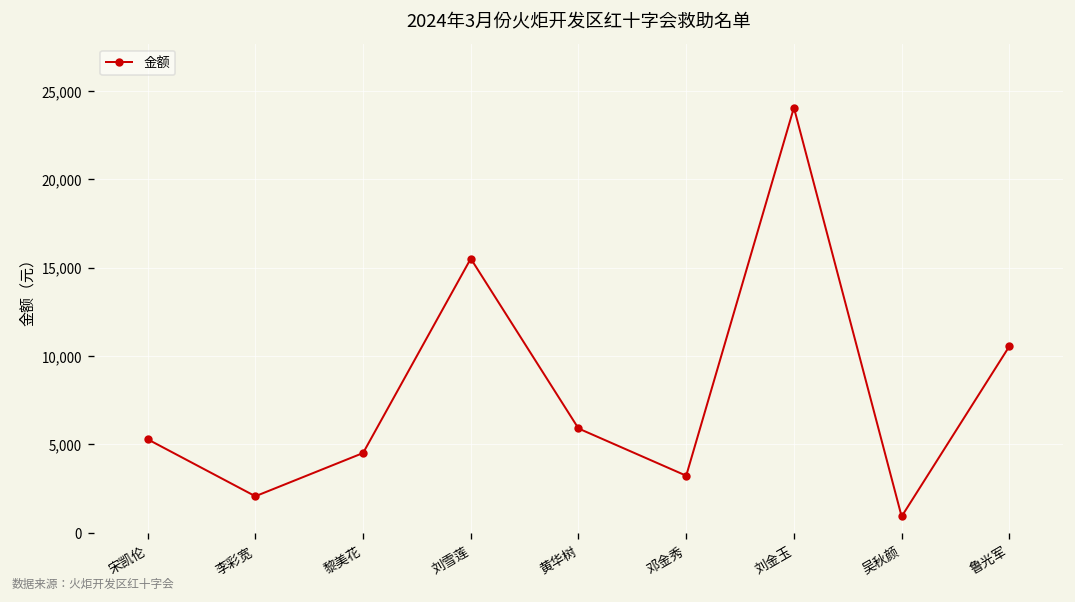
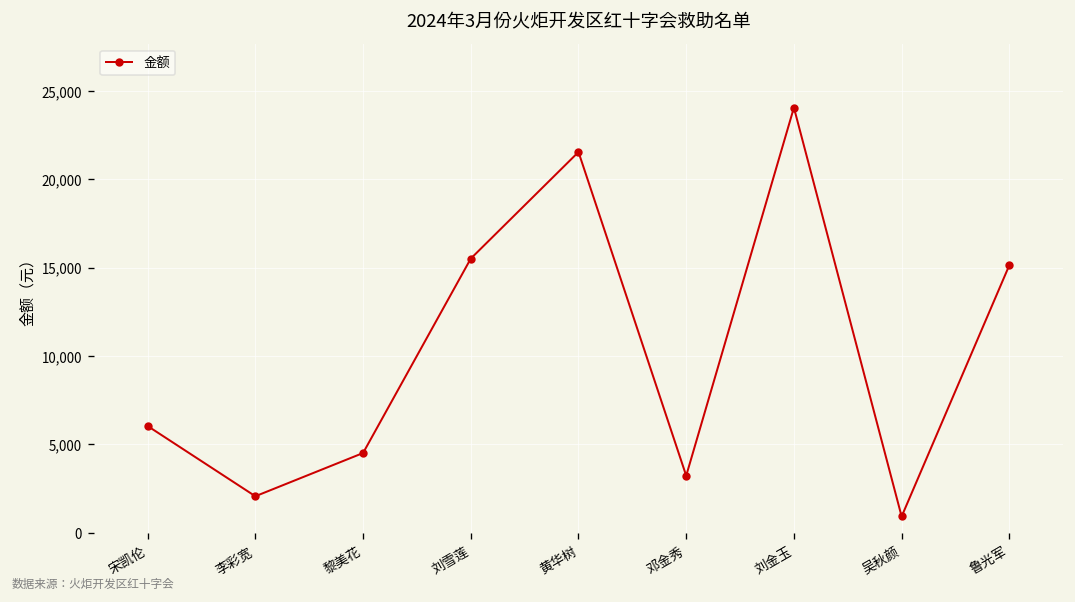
  {
-   "宋凯伦": "5,300",
+   "宋凯伦": "6,000",
    "李彩宽": "2,100",
    "黎美花": "4,500",
    "刘雪莲": "15,500",
-   "黄华树": "5,900",
+   "黄华树": "21,500",
    "邓金秀": "3,200",
    "刘金玉": "24,100",
    "吴秋颜": "900",
-   "鲁光军": "10,600"
+   "鲁光军": "15,100"
  }
